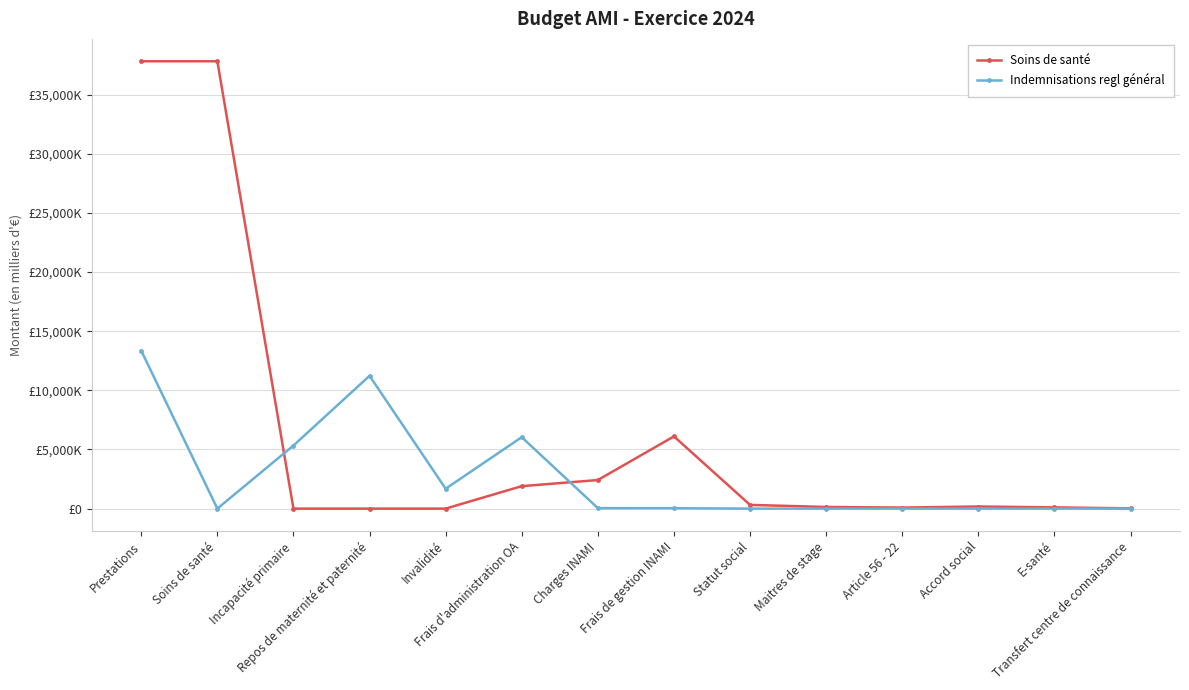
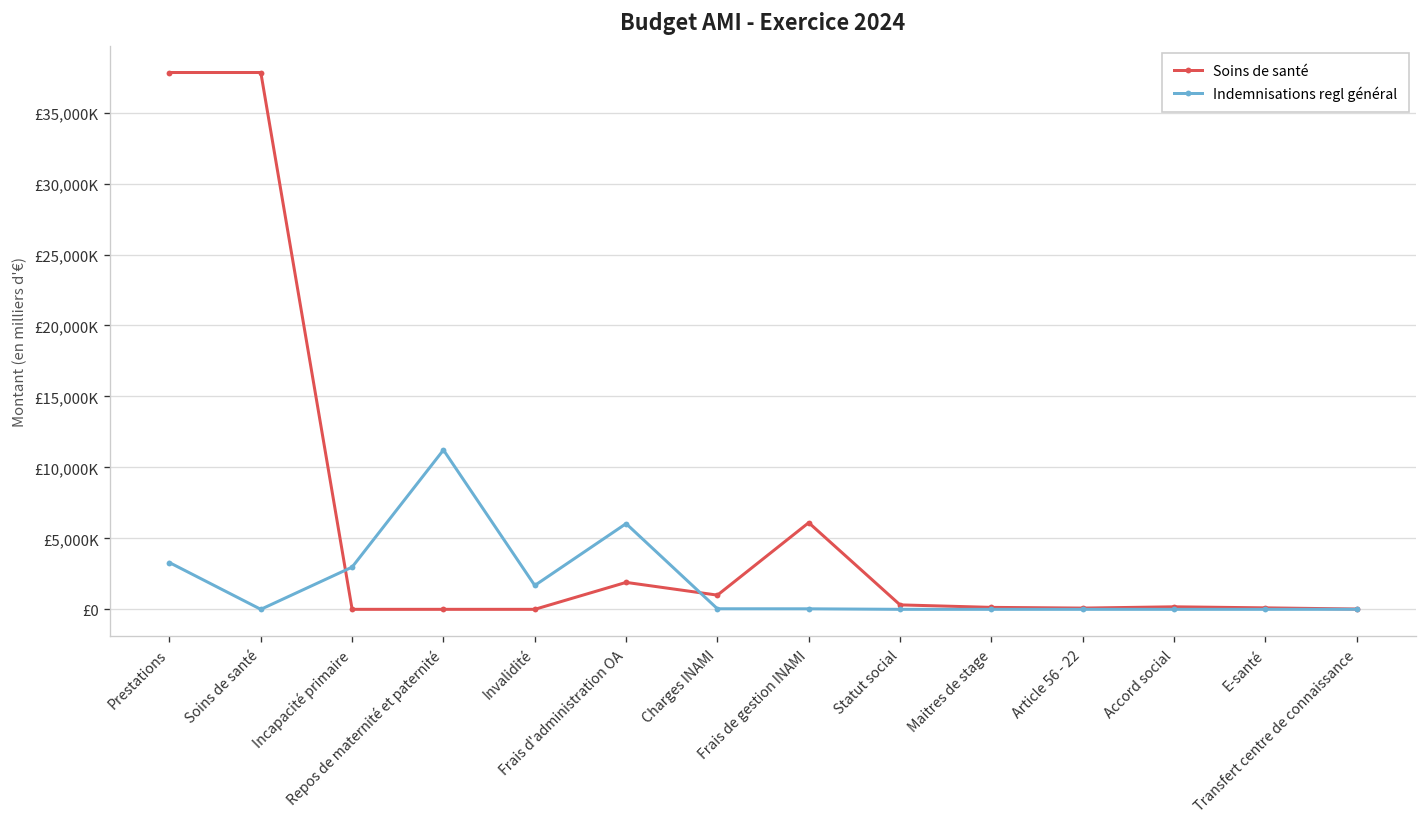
  {
    "Soins de santé": {
      "Prestations": "£37,800,000",
      "Soins de santé": "£37,800,000",
      "Incapacité primaire": "£0",
      "Repos de maternité et paternité": "£0",
      "Invalidité": "£0",
      "Frais d'administration OA": "£1,900,000",
-     "Charges INAMI": "£2,400,000",
+     "Charges INAMI": "£1,000,000",
      "Frais de gestion INAMI": "£6,100,000",
      "Statut social": "£300,000"
    },
    "Indemnisations regl général": {
-     "Prestations": "£13,400,000",
+     "Prestations": "£3,300,000",
      "Soins de santé": "£0",
-     "Incapacité primaire": "£5,300,000",
+     "Incapacité primaire": "£3,000,000",
      "Repos de maternité et paternité": "£11,200,000",
      "Invalidité": "£1,700,000",
      "Frais d'administration OA": "£6,000,000",
      "Charges INAMI": "£0",
      "Frais de gestion INAMI": "£0",
      "Statut social": "£0"
    }
  }
